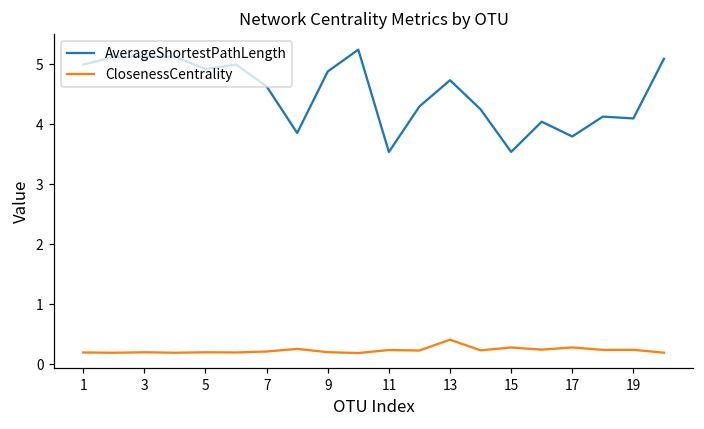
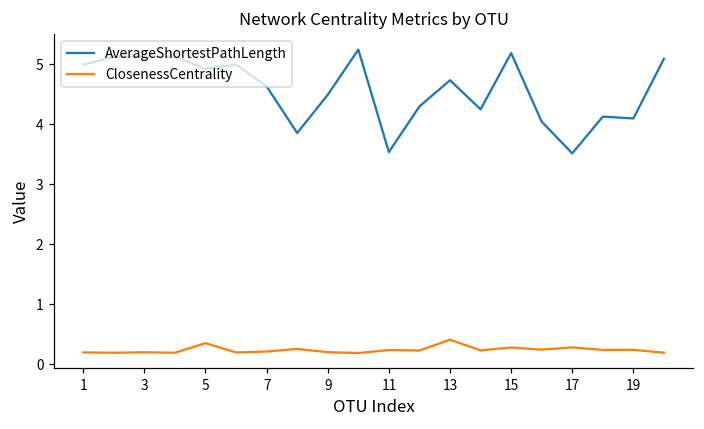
  {
    "AverageShortestPathLength": {
-     "9": 4.9,
+     "9": 4.5,
      "11": 3.5,
      "13": 4.7,
-     "15": 3.5,
-     "17": 3.8,
+     "15": 5.2,
+     "17": 3.5,
      "19": 4.1
    },
    "ClosenessCentrality": {
      "1": 0.2,
      "3": 0.2,
-     "5": 0.2,
+     "5": 0.4,
      "7": 0.2,
      "9": 0.2,
      "11": 0.2,
      "13": 0.4,
      "15": 0.3,
      "17": 0.3,
      "19": 0.2
    }
  }
